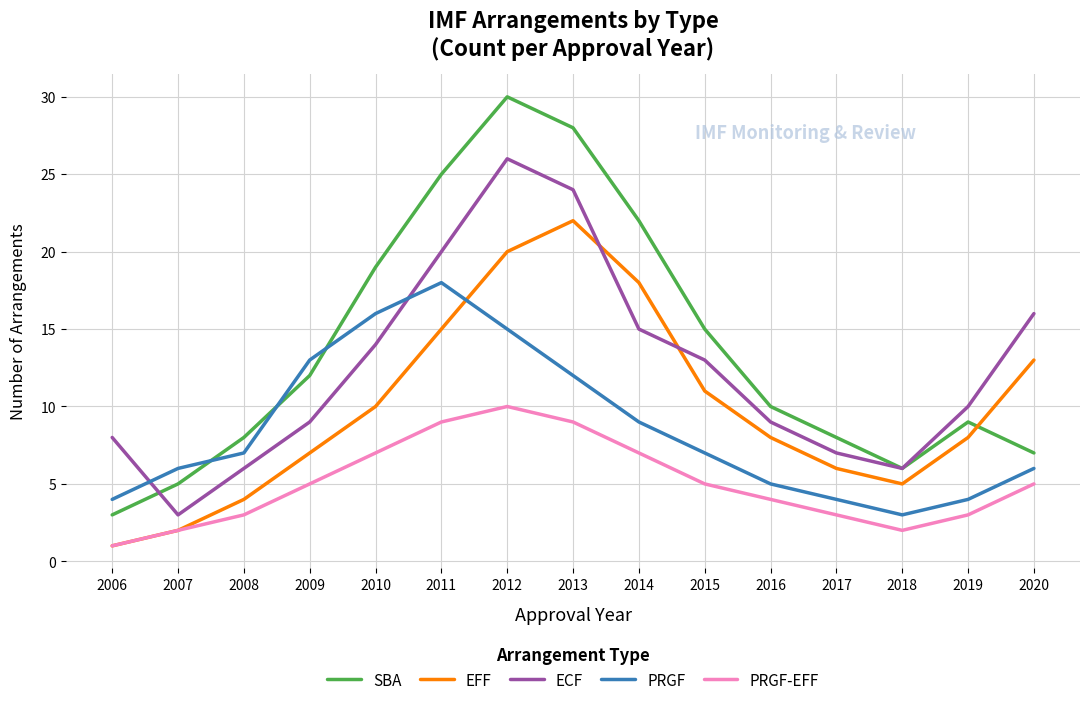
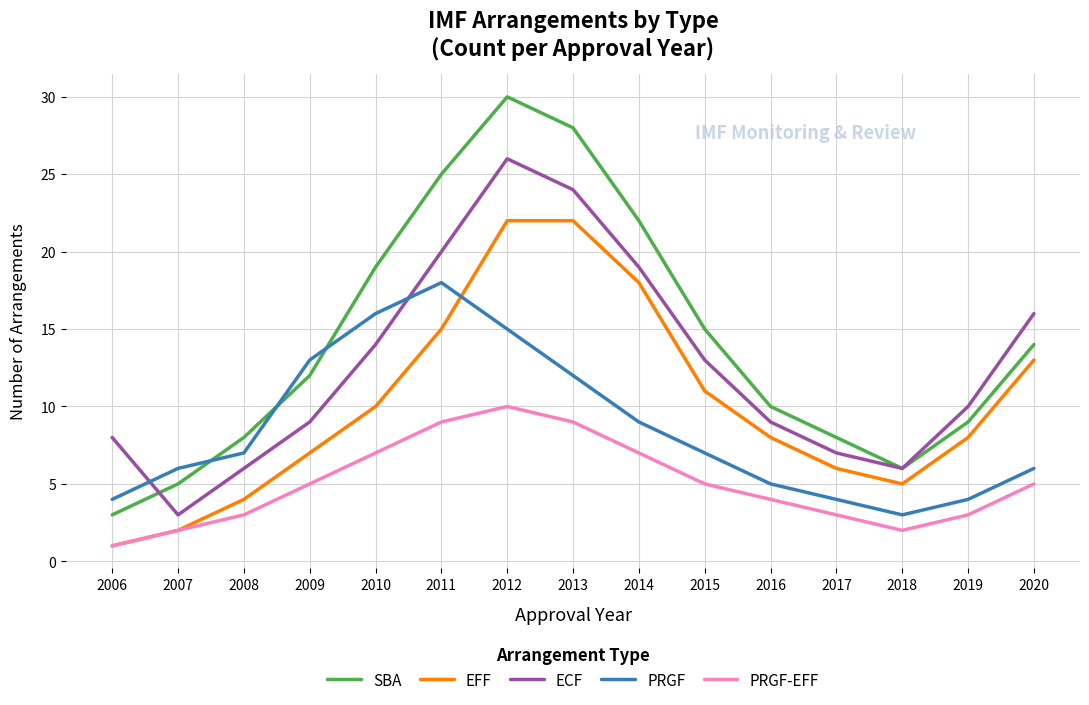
  {
    "SBA": {
      "2006": 3,
      "2007": 5,
      "2008": 8,
      "2009": 12,
      "2010": 19,
      "2011": 25,
      "2012": 30,
      "2013": 28,
      "2014": 22,
      "2015": 15,
      "2016": 10,
      "2017": 8,
      "2019": 9,
-     "2020": 7
+     "2020": 14
    },
    "EFF": {
      "2008": 4,
      "2009": 7,
      "2010": 10,
      "2011": 15,
-     "2012": 20,
+     "2012": 22,
      "2013": 22,
      "2014": 18,
      "2015": 11,
      "2016": 8,
      "2017": 6,
      "2018": 5,
      "2019": 8,
      "2020": 13
    },
    "ECF": {
      "2006": 8,
      "2007": 3,
      "2008": 6,
      "2009": 9,
      "2010": 14,
      "2011": 20,
      "2012": 26,
      "2013": 24,
-     "2014": 15,
+     "2014": 19,
      "2015": 13,
      "2016": 9,
      "2017": 7,
      "2019": 10,
      "2020": 16
    },
    "PRGF": {
      "2006": 4,
      "2007": 6,
      "2008": 7,
      "2009": 13,
      "2010": 16,
      "2011": 18,
      "2012": 15,
      "2013": 12,
      "2014": 9,
      "2015": 7,
      "2016": 5,
      "2017": 4,
      "2018": 3,
      "2019": 4,
      "2020": 6
    },
    "PRGF-EFF": {
      "2008": 3,
      "2009": 5,
      "2010": 7,
      "2011": 9,
      "2012": 10,
      "2013": 9,
      "2014": 7,
      "2015": 5,
      "2016": 4,
      "2017": 3,
      "2018": 2,
      "2019": 3,
      "2020": 5
    }
  }
